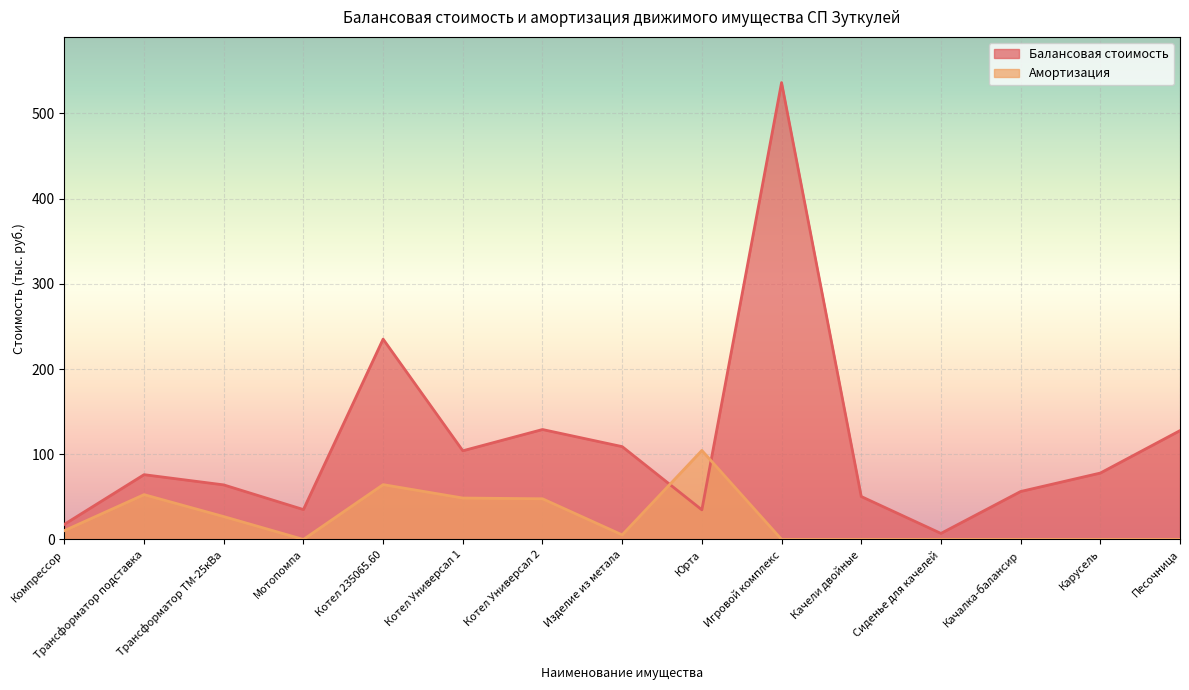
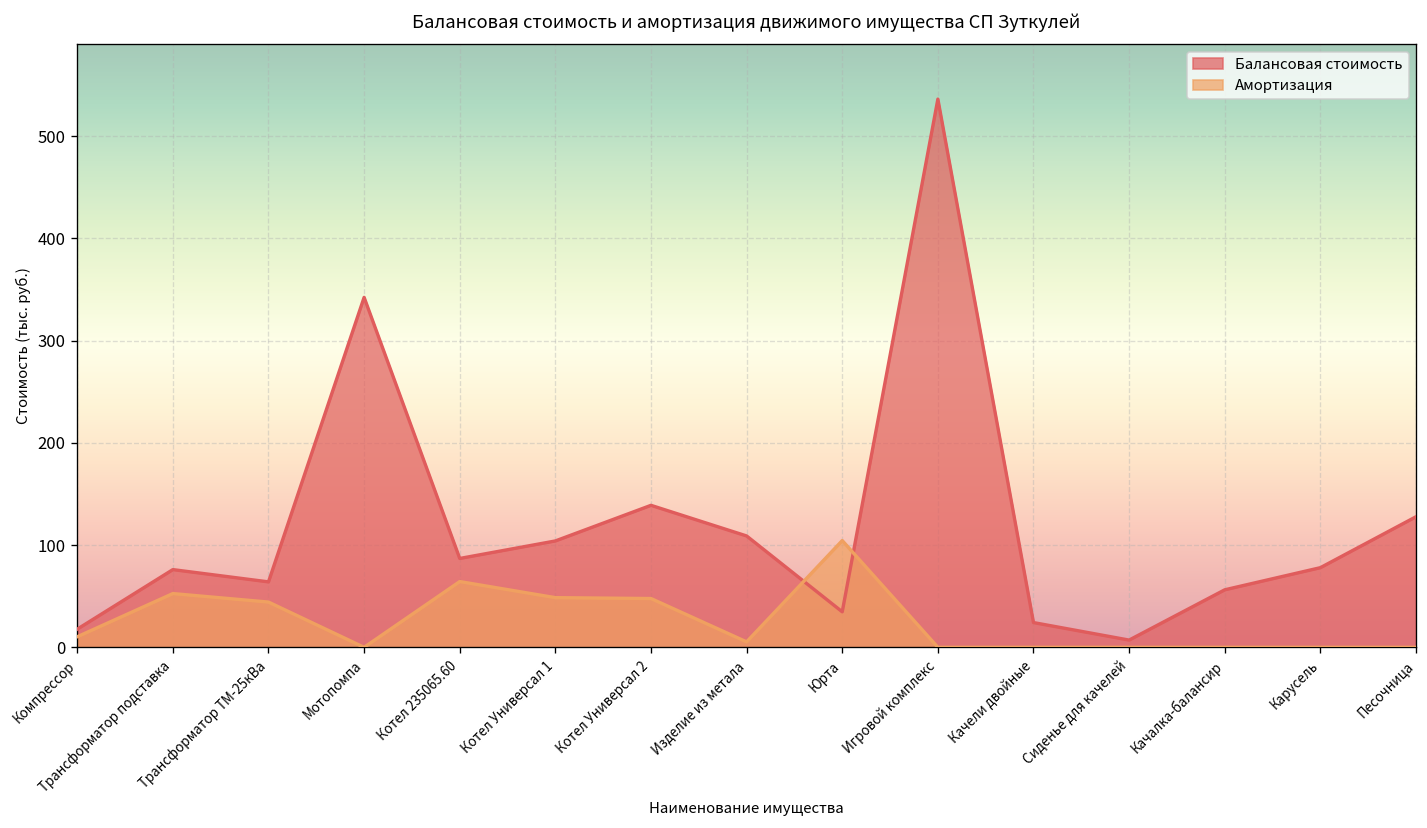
  {
    "Балансовая стоимость": {
      "Компрессор": 20,
      "Трансформатор подставка": 80,
      "Трансформатор ТМ-25кВа": 60,
-     "Мотопомпа": 40,
-     "Котел 235065.60": 240,
+     "Мотопомпа": 340,
+     "Котел 235065.60": 90,
      "Котел Универсал 1": 100,
-     "Котел Универсал 2": 130,
+     "Котел Универсал 2": 140,
      "Изделие из метала": 110,
      "Юрта": 30,
      "Игровой комплекс": 540,
-     "Качели двойные": 50,
+     "Качели двойные": 20,
      "Сиденье для качелей": 10,
      "Качалка-балансир": 60,
      "Карусель": 80,
      "Песочница": 130
    },
    "Амортизация": {
      "Компрессор": 10,
      "Трансформатор подставка": 50,
-     "Трансформатор ТМ-25кВа": 30,
+     "Трансформатор ТМ-25кВа": 40,
      "Мотопомпа": 0,
      "Котел 235065.60": 60,
      "Котел Универсал 1": 50,
      "Котел Универсал 2": 50,
      "Изделие из метала": 10,
      "Юрта": 100,
      "Игровой комплекс": 0,
      "Качели двойные": 0,
      "Сиденье для качелей": 0,
      "Качалка-балансир": 0,
      "Карусель": 0,
      "Песочница": 0
    }
  }
